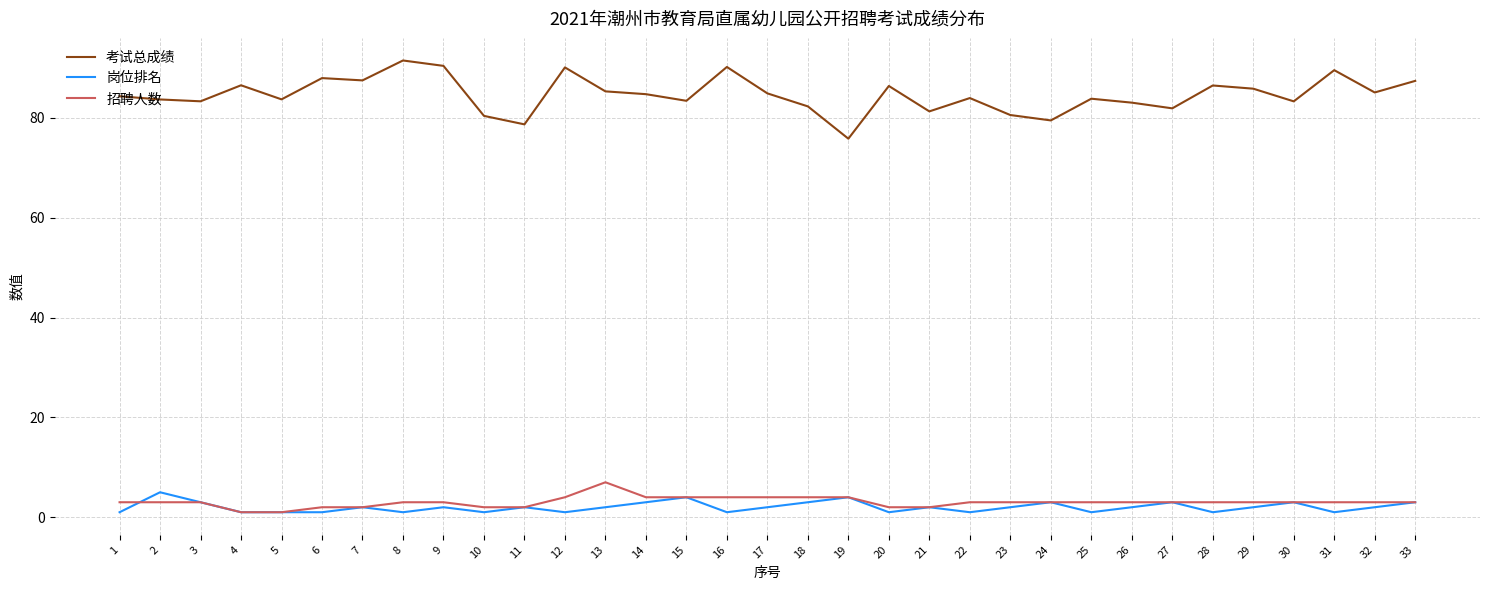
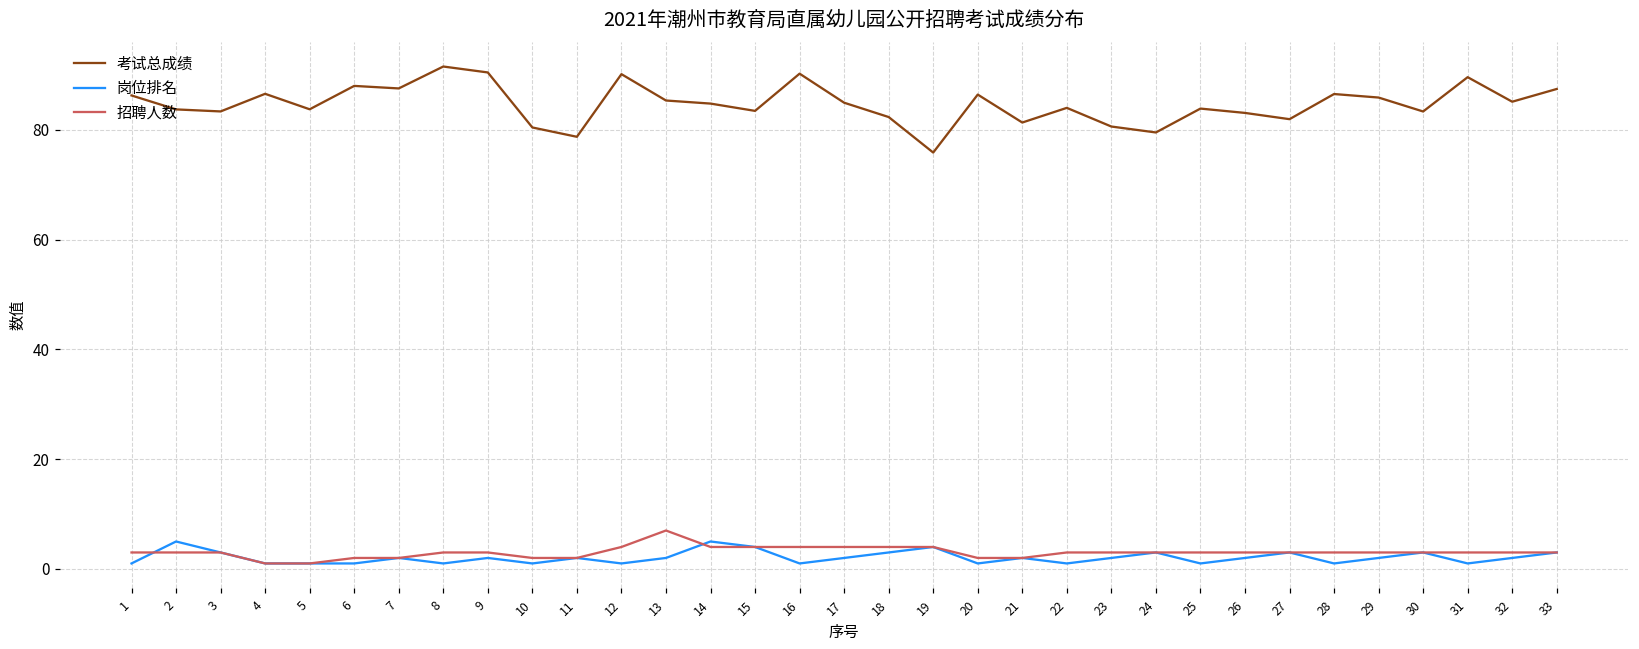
  {
    "考试总成绩": {
-     "1": 84,
+     "1": 86,
      "2": 84,
      "3": 83,
      "4": 87,
      "5": 84,
      "6": 88,
      "7": 88,
      "8": 92,
      "9": 90,
      "10": 80,
      "11": 79,
      "12": 90,
      "13": 85,
      "14": 85,
      "15": 83,
      "16": 90,
      "17": 85,
      "18": 82,
      "19": 76,
      "20": 86,
      "21": 81,
      "22": 84,
      "23": 81,
      "24": 80,
      "25": 84,
      "26": 83,
      "27": 82,
      "28": 87,
      "29": 86,
      "30": 83,
      "31": 90,
      "32": 85,
      "33": 87
    },
    "岗位排名": {
      "1": 1,
      "2": 5,
      "6": 1,
      "8": 1,
      "9": 2,
      "10": 1,
      "12": 1,
      "13": 2,
-     "14": 3,
+     "14": 5,
      "16": 1,
      "17": 2,
      "18": 3,
      "20": 1,
      "22": 1,
      "23": 2,
      "25": 1,
      "26": 2,
      "28": 1,
      "29": 2,
      "31": 1,
      "32": 2
    },
    "招聘人数": {
      "1": 3,
      "2": 3,
      "6": 2,
      "8": 3,
      "9": 3,
      "10": 2,
      "12": 4,
      "13": 7,
      "14": 4,
      "16": 4,
      "17": 4,
      "18": 4,
      "20": 2,
      "22": 3,
      "23": 3,
      "25": 3,
      "26": 3,
      "28": 3,
      "29": 3,
      "31": 3,
      "32": 3
    }
  }
